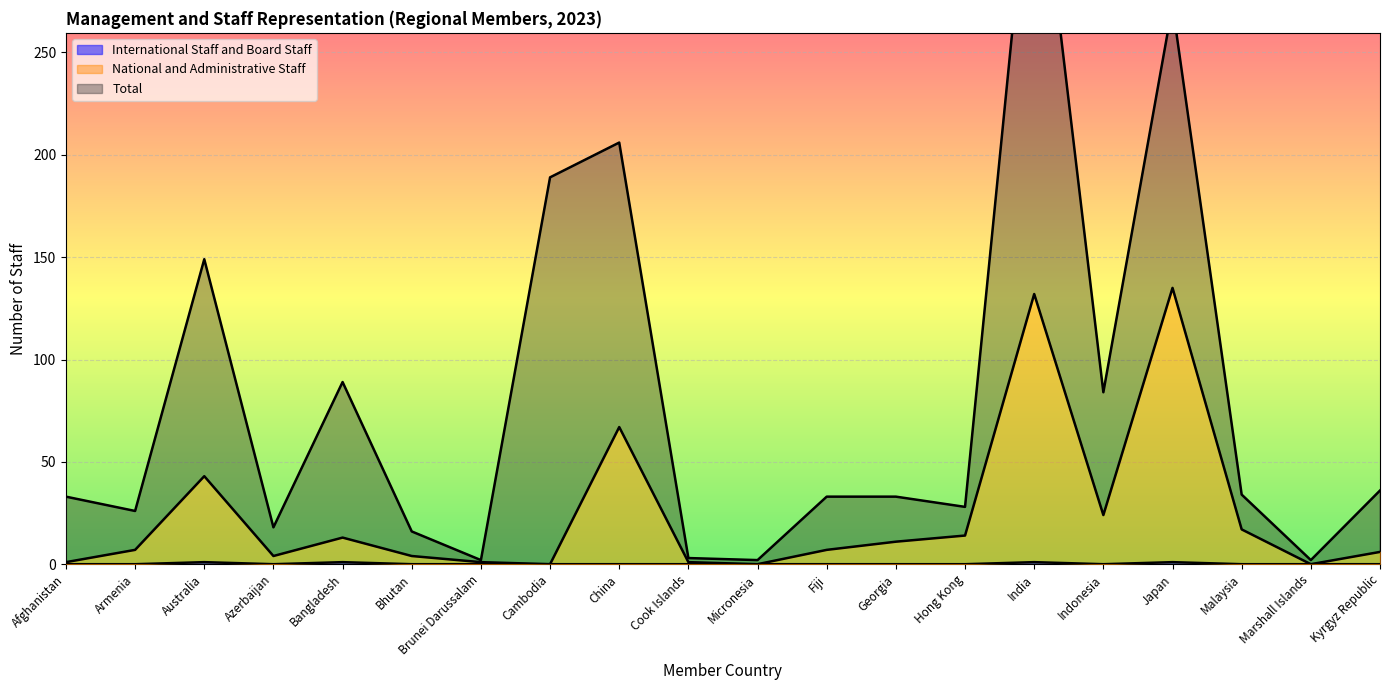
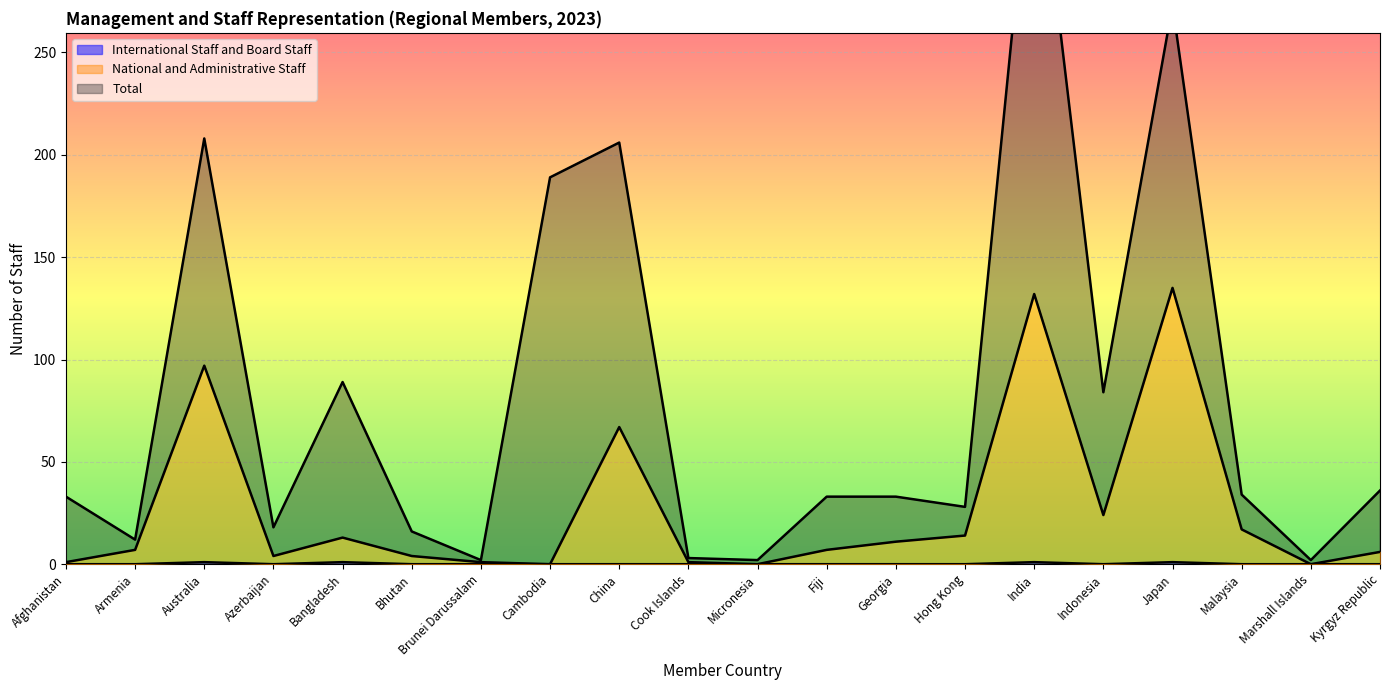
  {
    "International Staff and Board Staff": {
      "Armenia": 0,
      "Australia": 1,
      "Azerbaijan": 0,
      "Bangladesh": 1,
      "Bhutan": 0,
      "China": 0,
      "Fiji": 0,
      "Georgia": 0,
      "Hong Kong": 0,
      "India": 1,
      "Indonesia": 0,
      "Japan": 1,
      "Malaysia": 0,
      "Kyrgyz Republic": 0
    },
    "National and Administrative Staff": {
      "Armenia": 7,
-     "Australia": 42,
+     "Australia": 96,
      "Azerbaijan": 4,
      "Bangladesh": 12,
      "Bhutan": 4,
      "China": 67,
      "Fiji": 7,
      "Georgia": 11,
      "Hong Kong": 14,
      "India": 131,
      "Indonesia": 24,
      "Japan": 134,
      "Malaysia": 17,
      "Kyrgyz Republic": 6
    },
    "Total": {
      "Afghanistan": 32,
-     "Armenia": 19,
-     "Australia": 106,
+     "Armenia": 5,
+     "Australia": 111,
      "Azerbaijan": 14,
      "Bangladesh": 76,
      "Bhutan": 12,
      "Cambodia": 189,
      "China": 139,
      "Cook Islands": 2,
      "Micronesia": 2,
      "Fiji": 26,
      "Georgia": 22,
      "Hong Kong": 14,
      "Indonesia": 60,
      "Malaysia": 17,
      "Marshall Islands": 2,
      "Kyrgyz Republic": 30
    }
  }
